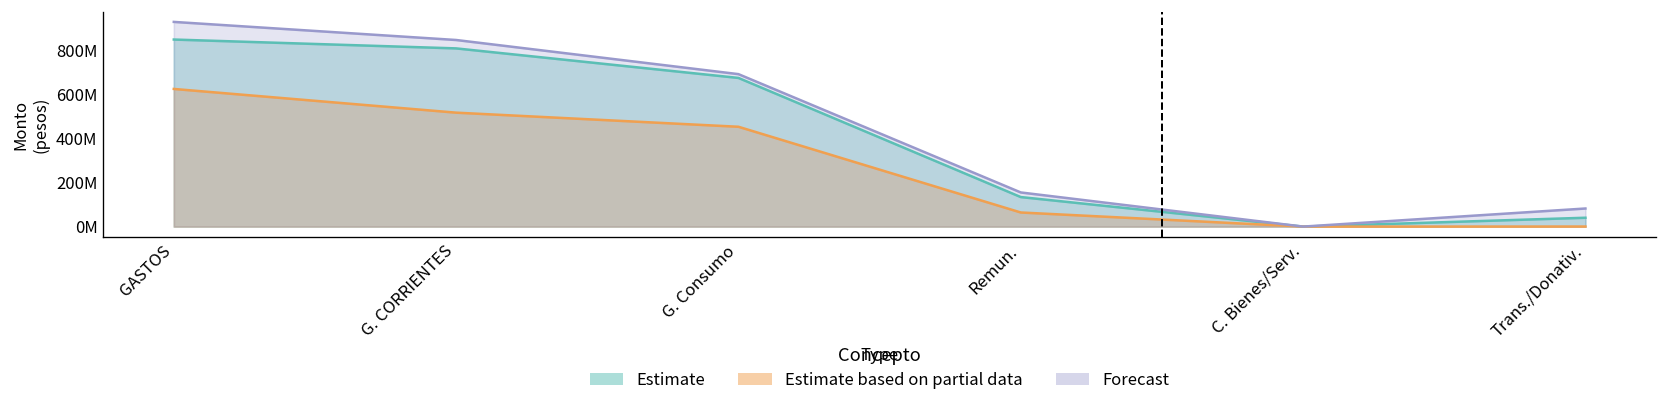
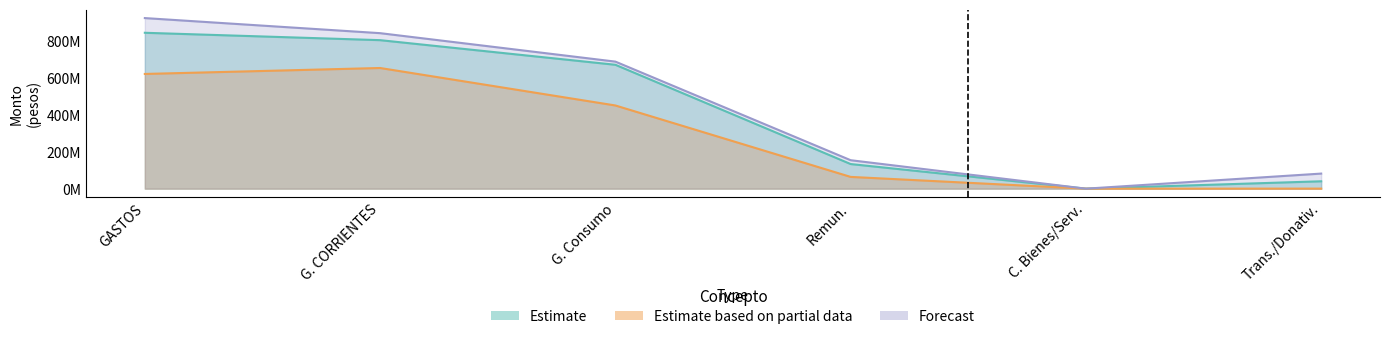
  {
    "Estimate based on partial data": {
      "GASTOS": 620000000,
-     "G. CORRIENTES": 520000000,
+     "G. CORRIENTES": 660000000,
      "G. Consumo": 450000000,
      "Remun.": 60000000,
      "Trans./Donativ.": 0
    }
  }
